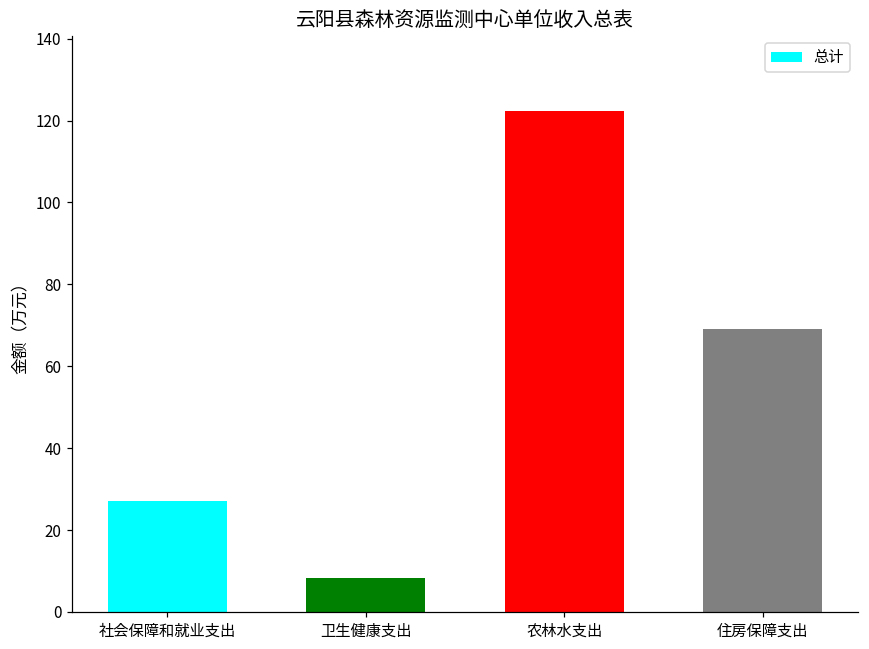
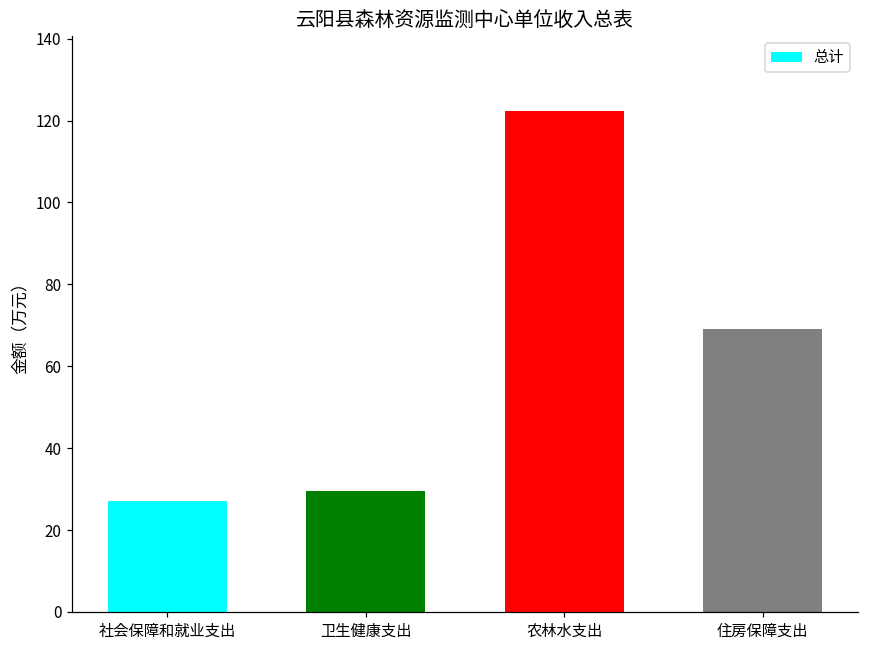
  {
    "社会保障和就业支出": 27,
-   "卫生健康支出": 8,
+   "卫生健康支出": 30,
    "农林水支出": 122,
    "住房保障支出": 69
  }
